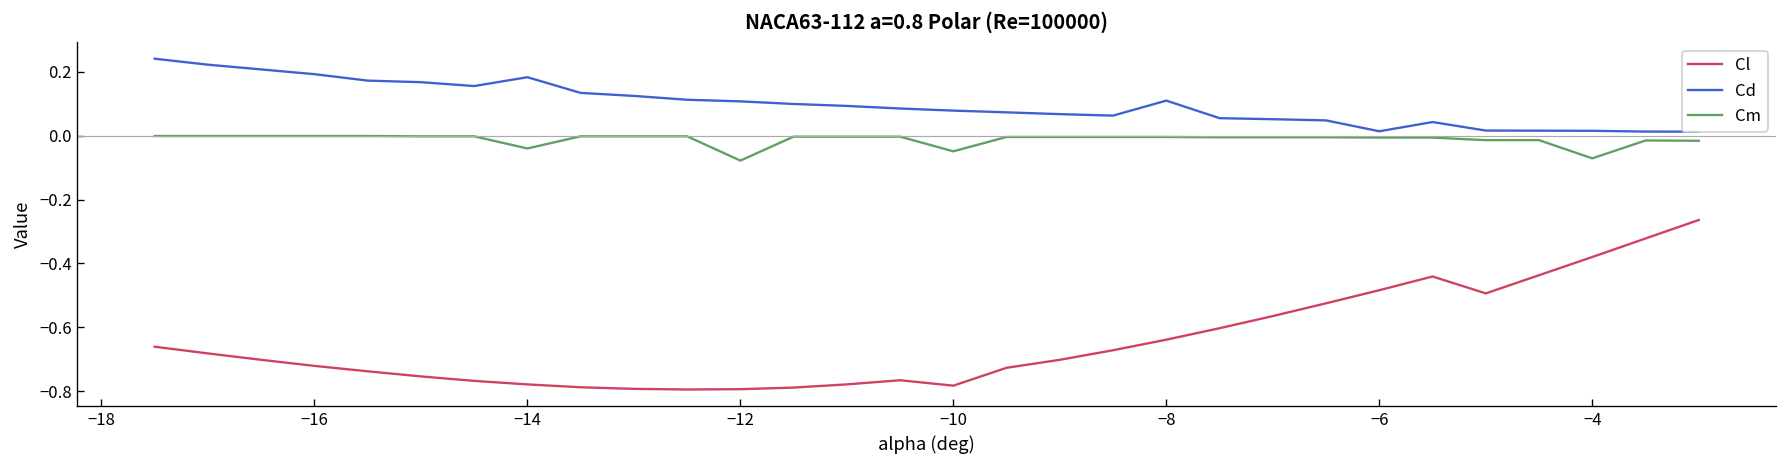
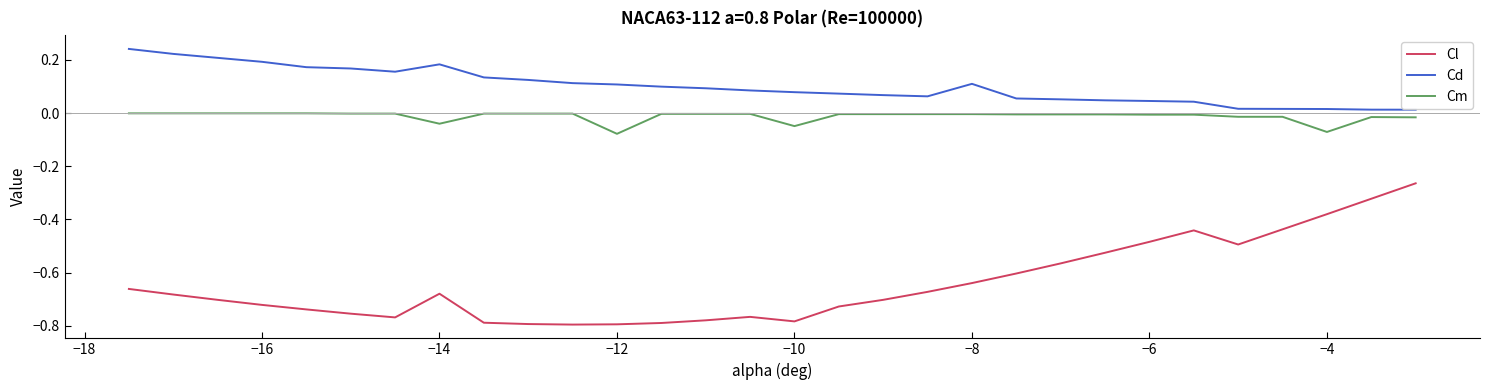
  {
    "Cl": {
      "−16": -0.72,
-     "−14": -0.78,
+     "−14": -0.68,
      "−12": -0.79,
      "−10": -0.78,
      "−8": -0.64,
      "−6": -0.48,
      "−4": -0.38
    },
    "Cd": {
      "−16": 0.19,
      "−14": 0.18,
      "−12": 0.11,
      "−10": 0.08,
      "−8": 0.11,
-     "−6": 0.01,
+     "−6": 0.05,
      "−4": 0.02
    },
    "Cm": {
      "−16": 0.00,
      "−14": -0.04,
      "−12": -0.08,
      "−10": -0.05,
      "−8": 0.00,
      "−6": -0.01,
      "−4": -0.07
    }
  }
